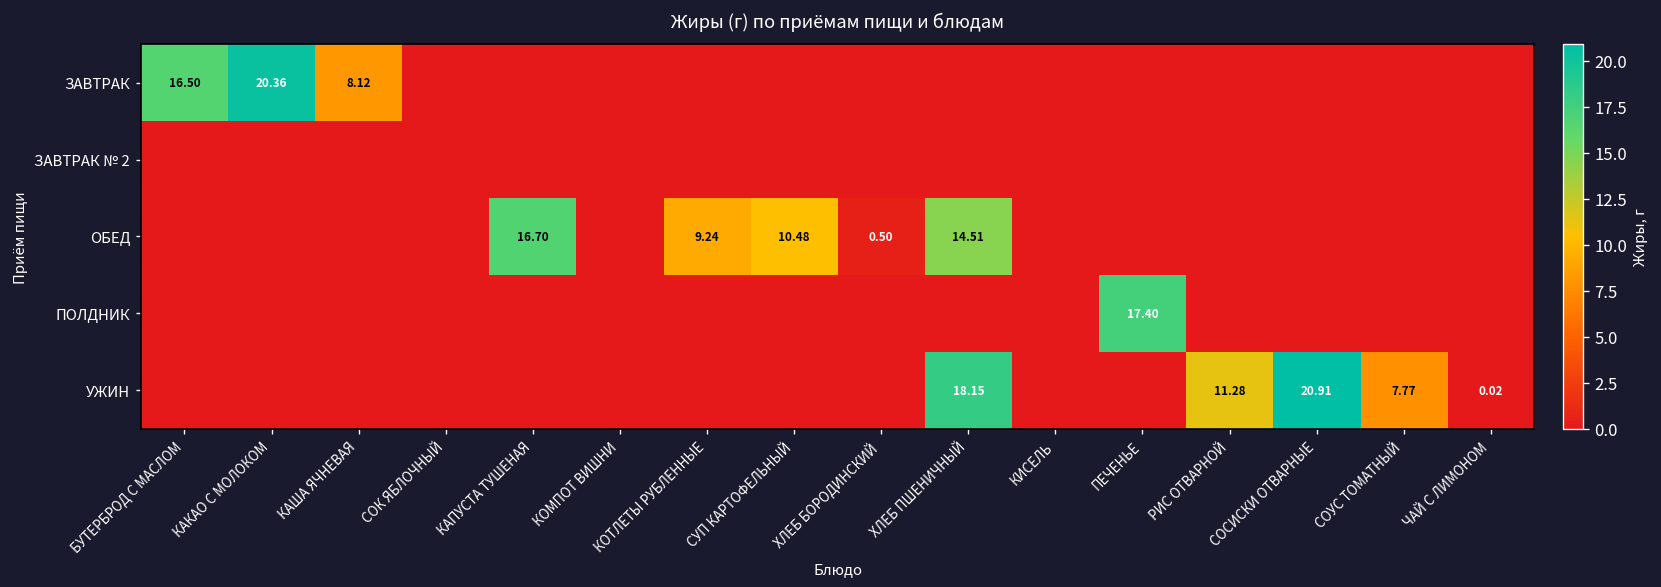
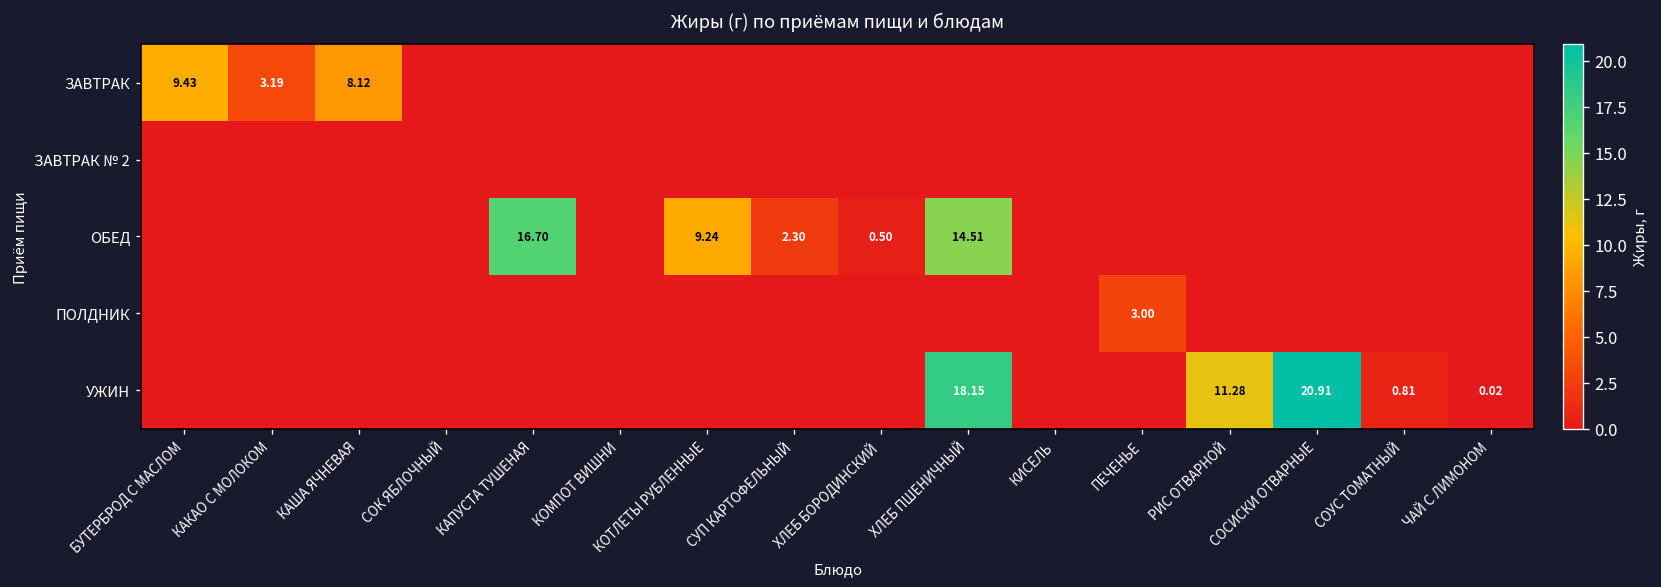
  {
    "ЗАВТРАК": {
-     "БУТЕРБРОД С МАСЛОМ": 16.50,
-     "КАКАО С МОЛОКОМ": 20.36,
+     "БУТЕРБРОД С МАСЛОМ": 9.43,
+     "КАКАО С МОЛОКОМ": 3.19,
      "КАША ЯЧНЕВАЯ": 8.12
    },
    "ОБЕД": {
      "КАПУСТА ТУШЕНАЯ": 16.70,
      "КОТЛЕТЫ РУБЛЕННЫЕ": 9.24,
-     "СУП КАРТОФЕЛЬНЫЙ": 10.48,
+     "СУП КАРТОФЕЛЬНЫЙ": 2.30,
      "ХЛЕБ БОРОДИНСКИЙ": 0.50,
      "ХЛЕБ ПШЕНИЧНЫЙ": 14.51
    },
    "ПОЛДНИК": {
-     "ПЕЧЕНЬЕ": 17.40
+     "ПЕЧЕНЬЕ": 3.00
    },
    "УЖИН": {
      "ХЛЕБ ПШЕНИЧНЫЙ": 18.15,
      "РИС ОТВАРНОЙ": 11.28,
      "СОСИСКИ ОТВАРНЫЕ": 20.91,
-     "СОУС ТОМАТНЫЙ": 7.77,
+     "СОУС ТОМАТНЫЙ": 0.81,
      "ЧАЙ С ЛИМОНОМ": 0.02
    }
  }
